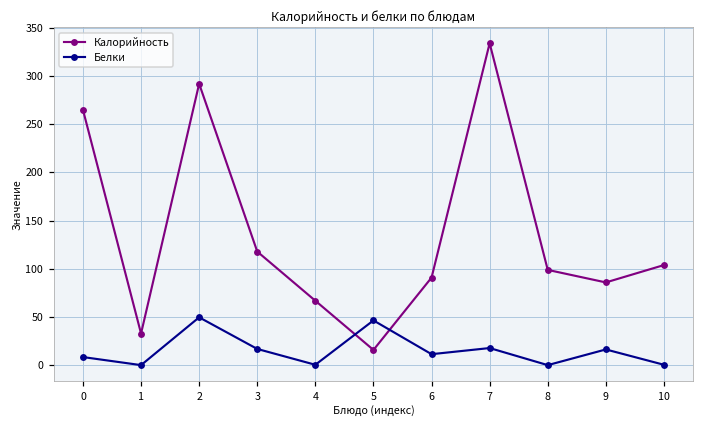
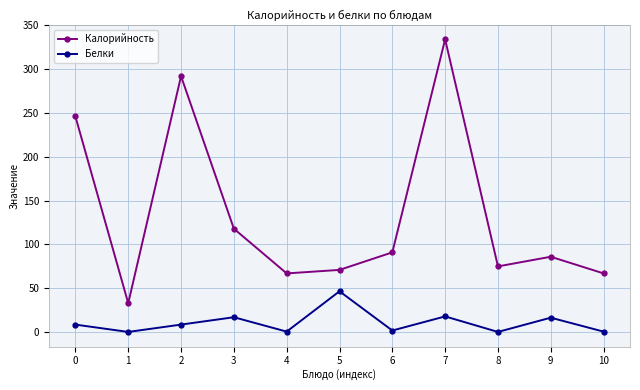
  {
    "Калорийность": {
-     "0": 270,
+     "0": 250,
      "1": 30,
      "2": 290,
      "3": 120,
      "4": 70,
-     "5": 20,
+     "5": 70,
      "6": 90,
      "7": 330,
-     "8": 100,
+     "8": 80,
      "9": 90,
-     "10": 100
+     "10": 70
    },
    "Белки": {
      "0": 10,
      "1": 0,
-     "2": 50,
+     "2": 10,
      "3": 20,
      "4": 0,
      "5": 50,
-     "6": 10,
+     "6": 0,
      "7": 20,
      "8": 0,
      "9": 20,
      "10": 0
    }
  }
